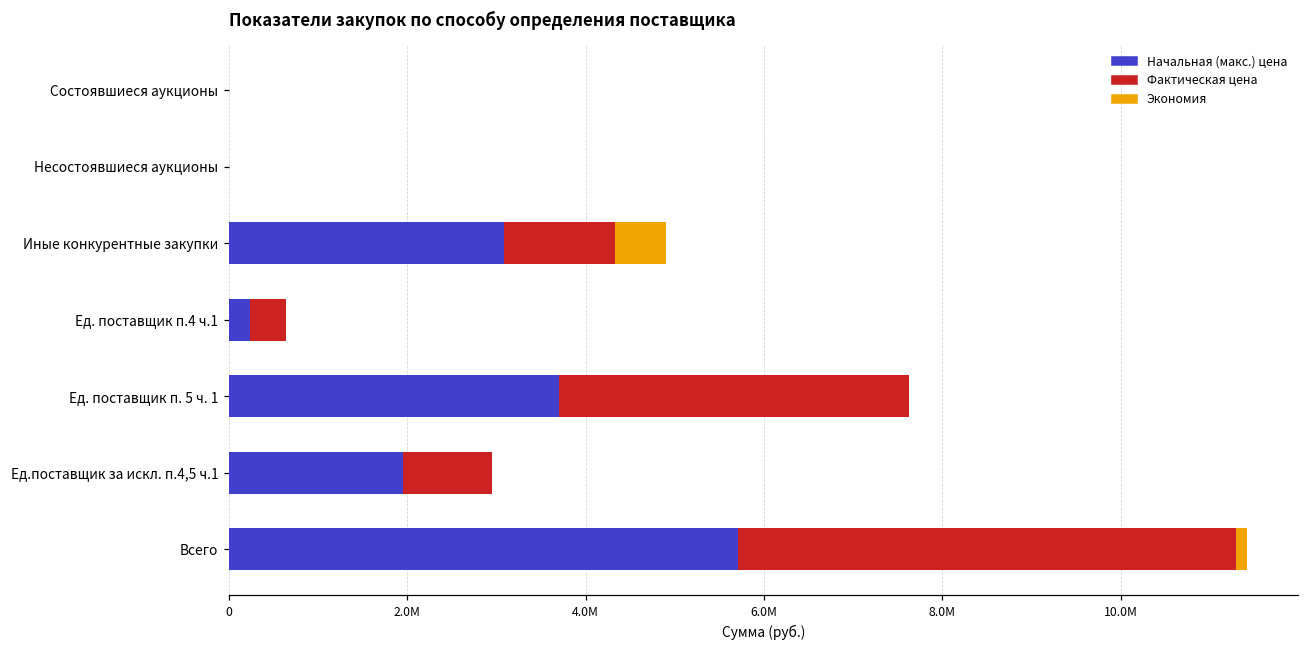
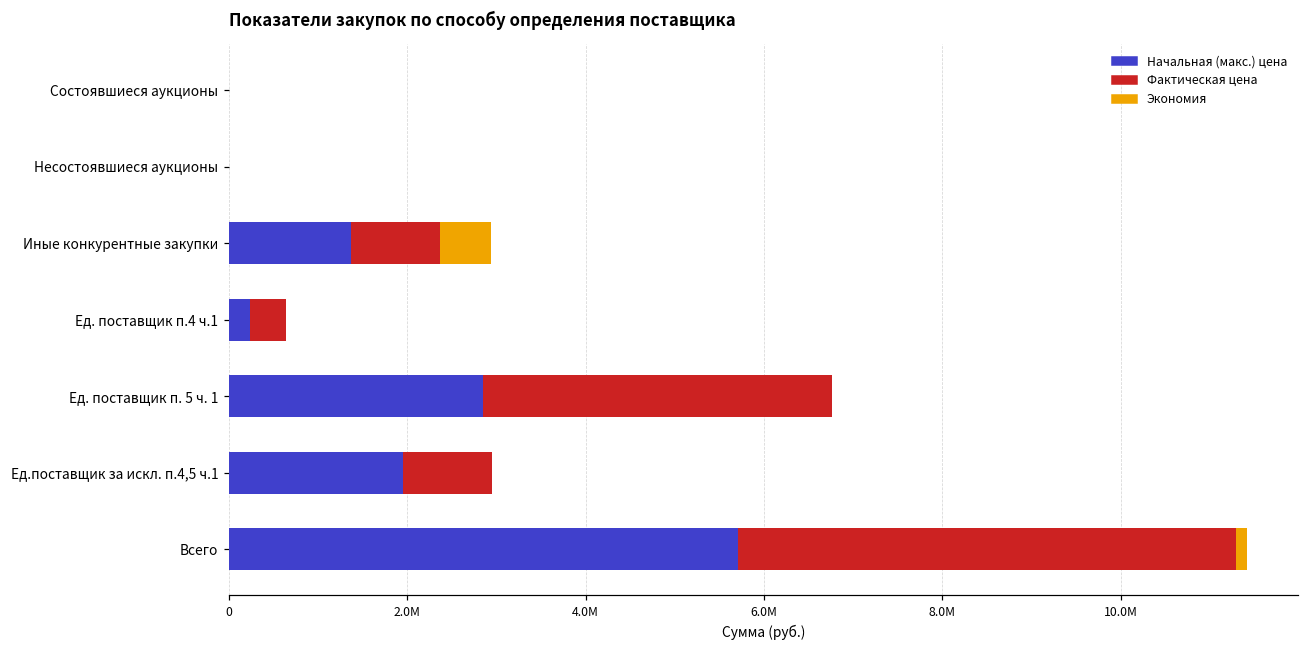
  {
    "Начальная (макс.) цена": {
      "Состоявшиеся аукционы": "0.0М",
      "Несостоявшиеся аукционы": "0.0М",
-     "Иные конкурентные закупки": "3.1М",
+     "Иные конкурентные закупки": "1.4М",
      "Ед. поставщик п.4 ч.1": "0.2М",
-     "Ед. поставщик п. 5 ч. 1": "3.7М",
+     "Ед. поставщик п. 5 ч. 1": "2.8М",
      "Ед.поставщик за искл. п.4,5 ч.1": "2.0М",
      "Всего": "5.7М"
    },
    "Фактическая цена": {
      "Состоявшиеся аукционы": "0.0М",
      "Несостоявшиеся аукционы": "0.0М",
-     "Иные конкурентные закупки": "1.2М",
+     "Иные конкурентные закупки": "1.0М",
      "Ед. поставщик п.4 ч.1": "0.4М",
      "Ед. поставщик п. 5 ч. 1": "3.9М",
      "Ед.поставщик за искл. п.4,5 ч.1": "1.0М",
      "Всего": "5.6М"
    },
    "Экономия": {
      "Состоявшиеся аукционы": "0.0М",
      "Несостоявшиеся аукционы": "0.0М",
      "Иные конкурентные закупки": "0.6М",
      "Ед. поставщик п.4 ч.1": "0.0М",
      "Ед. поставщик п. 5 ч. 1": "0.0М",
      "Ед.поставщик за искл. п.4,5 ч.1": "0.0М",
      "Всего": "0.1М"
    }
  }
